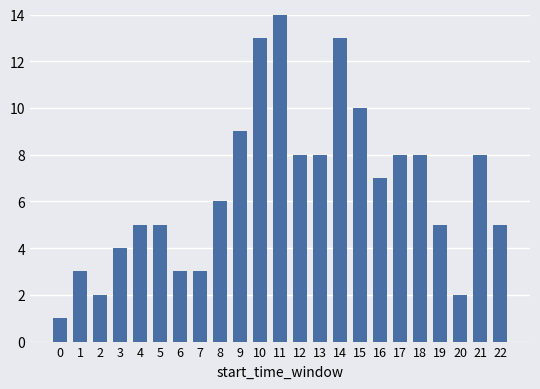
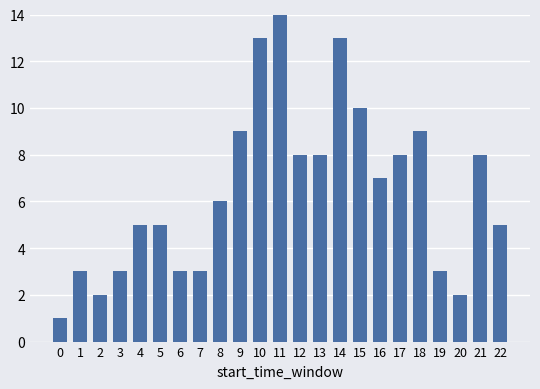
  {
    "0": 1,
    "1": 3,
    "2": 2,
-   "3": 4,
+   "3": 3,
    "4": 5,
    "5": 5,
    "6": 3,
    "7": 3,
    "8": 6,
    "9": 9,
    "10": 13,
    "11": 14,
    "12": 8,
    "13": 8,
    "14": 13,
    "15": 10,
    "16": 7,
    "17": 8,
-   "18": 8,
-   "19": 5,
+   "18": 9,
+   "19": 3,
    "20": 2,
    "21": 8,
    "22": 5
  }
